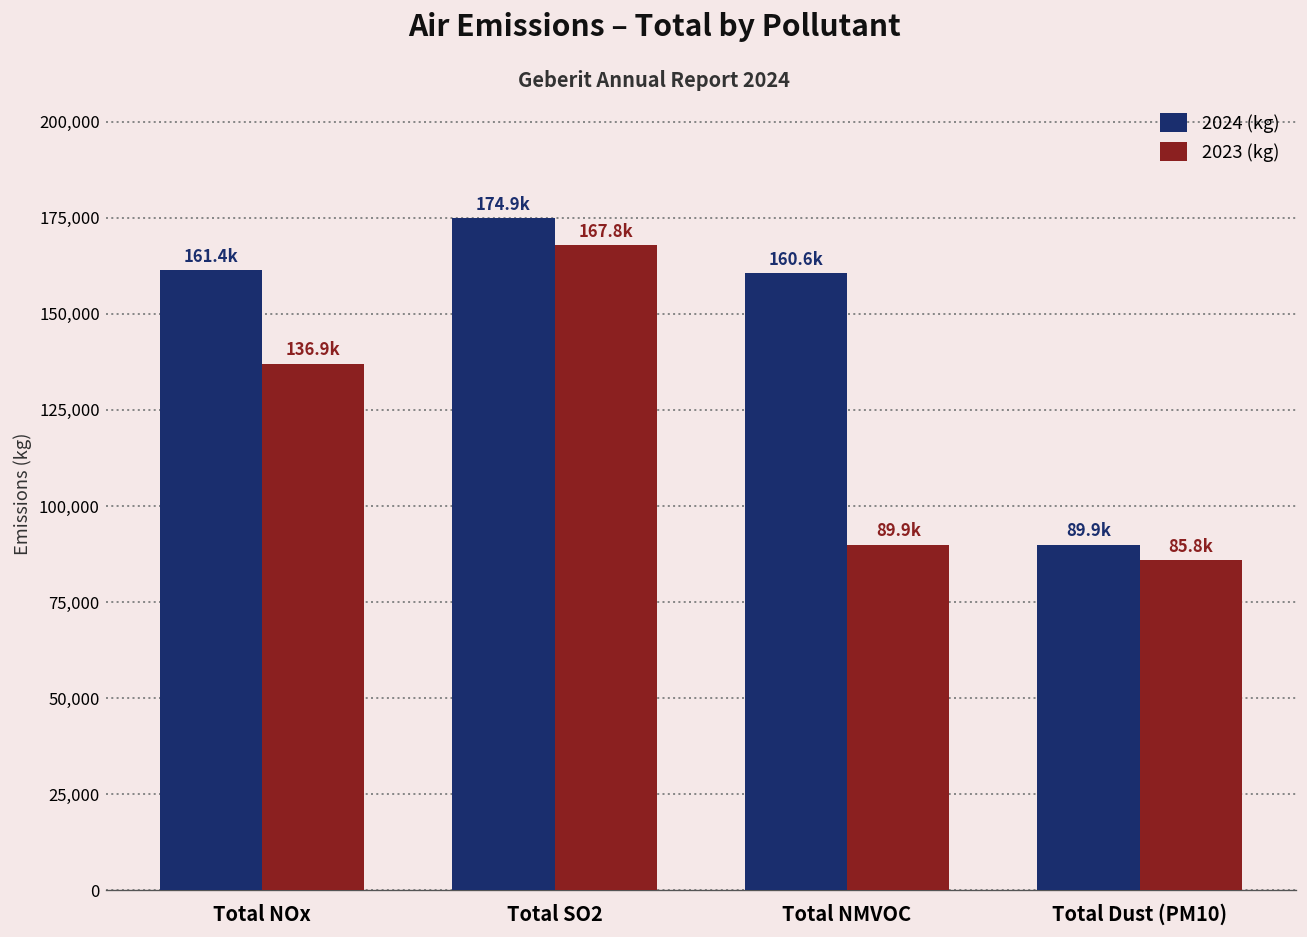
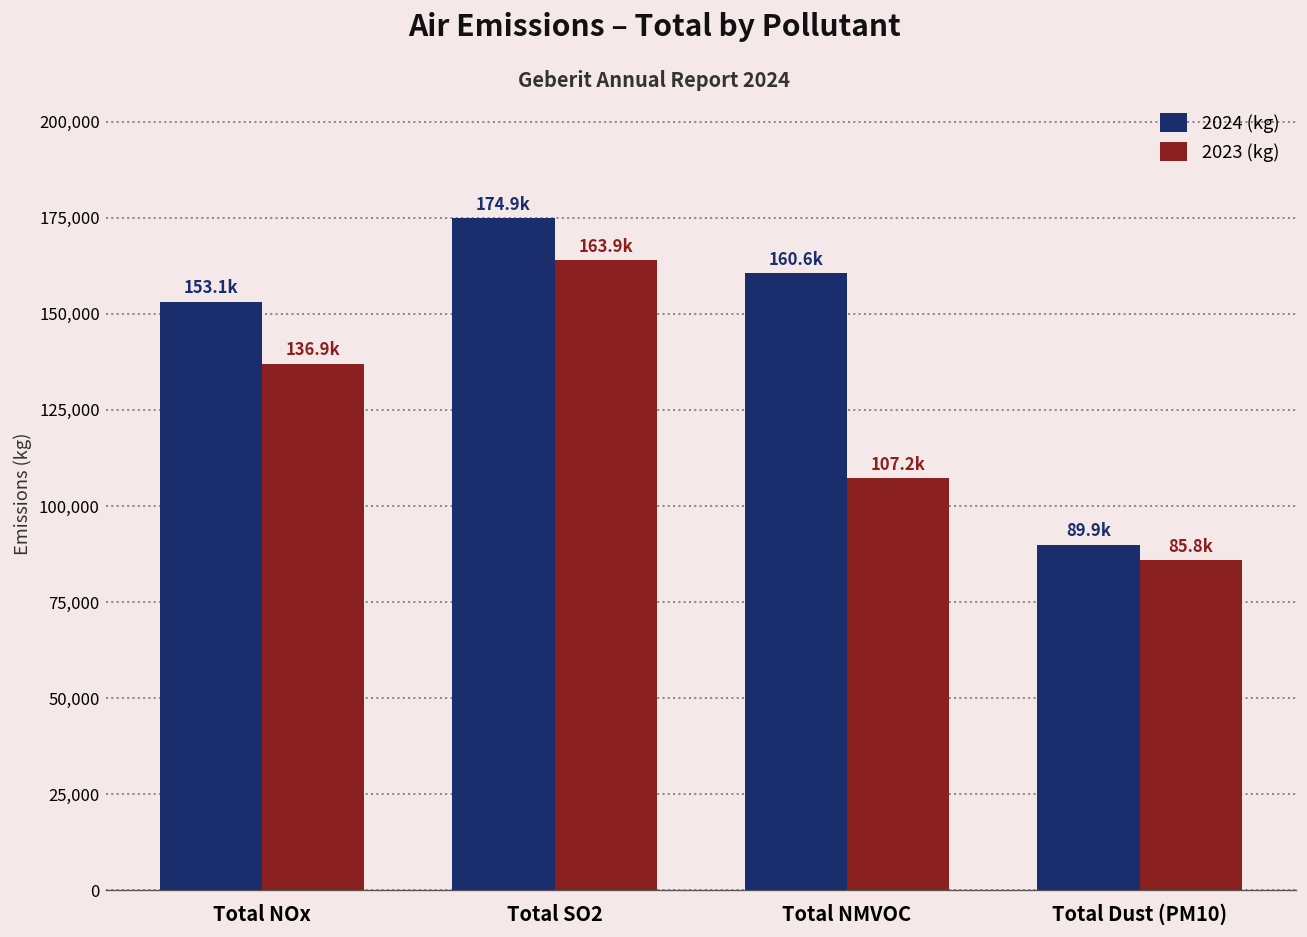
  {
    "2024 (kg)": {
-     "Total NOx": "161.4k",
+     "Total NOx": "153.1k",
      "Total SO2": "174.9k",
      "Total NMVOC": "160.6k",
      "Total Dust (PM10)": "89.9k"
    },
    "2023 (kg)": {
      "Total NOx": "136.9k",
-     "Total SO2": "167.8k",
-     "Total NMVOC": "89.9k",
+     "Total SO2": "163.9k",
+     "Total NMVOC": "107.2k",
      "Total Dust (PM10)": "85.8k"
    }
  }
